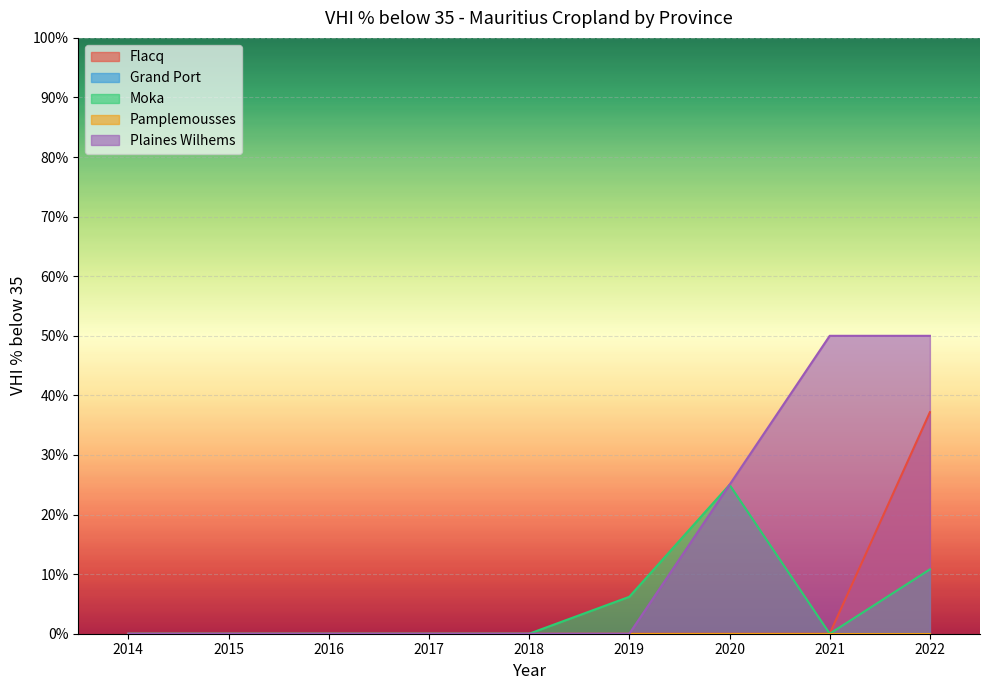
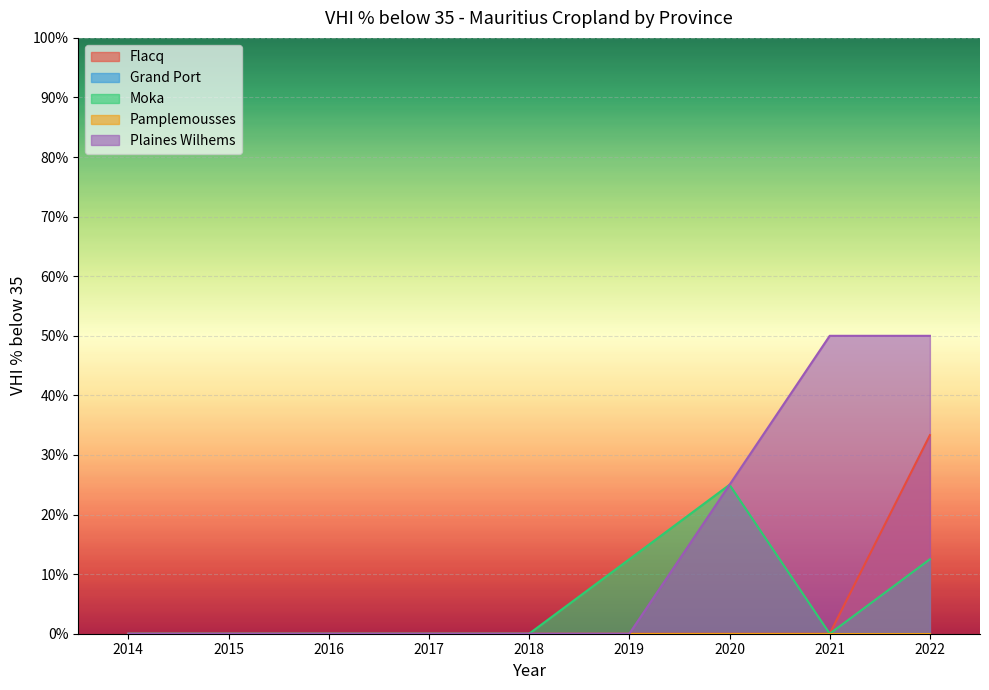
  {
    "Flacq": {
-     "2022": "37%"
+     "2022": "33%"
    },
    "Pamplemousses": {
      "2022": "0%"
    },
    "Moka": {
-     "2019": "6%",
-     "2022": "11%"
+     "2019": "13%",
+     "2022": "13%"
    },
    "Plaines Wilhems": {
      "2021": "50%",
      "2022": "50%"
    }
  }
